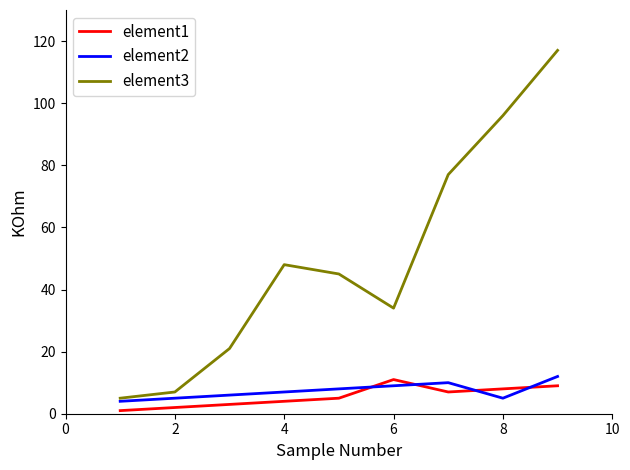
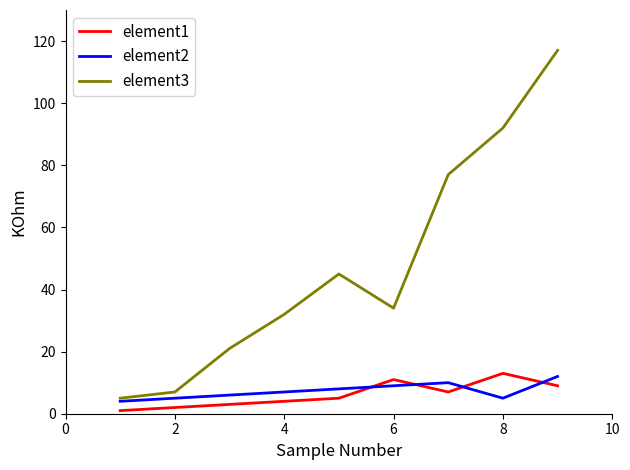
  {
    "element1": {
      "2": 2,
      "4": 4,
      "6": 11,
-     "8": 8
+     "8": 13
    },
    "element2": {
      "2": 5,
      "4": 7,
      "6": 9,
      "8": 5
    },
    "element3": {
      "2": 7,
-     "4": 48,
+     "4": 32,
      "6": 34,
-     "8": 96
+     "8": 92
    }
  }
